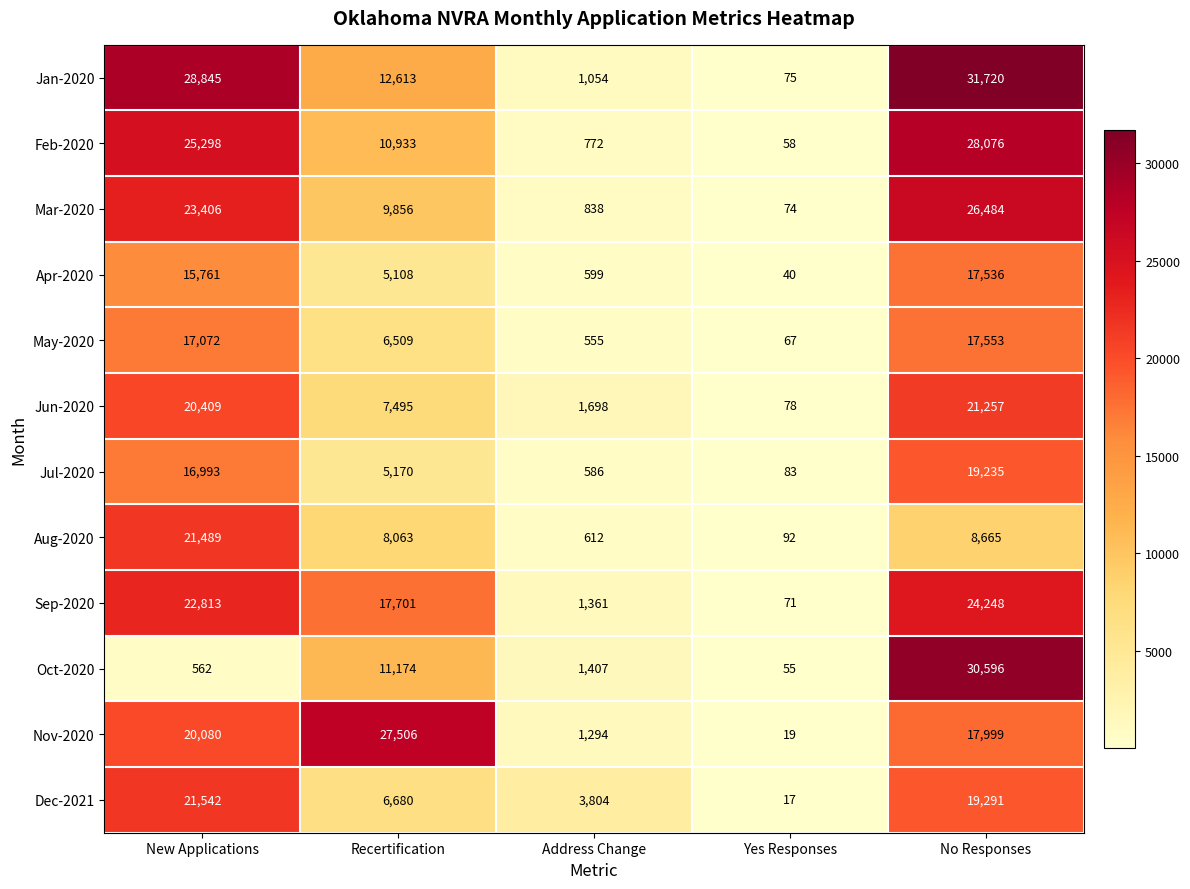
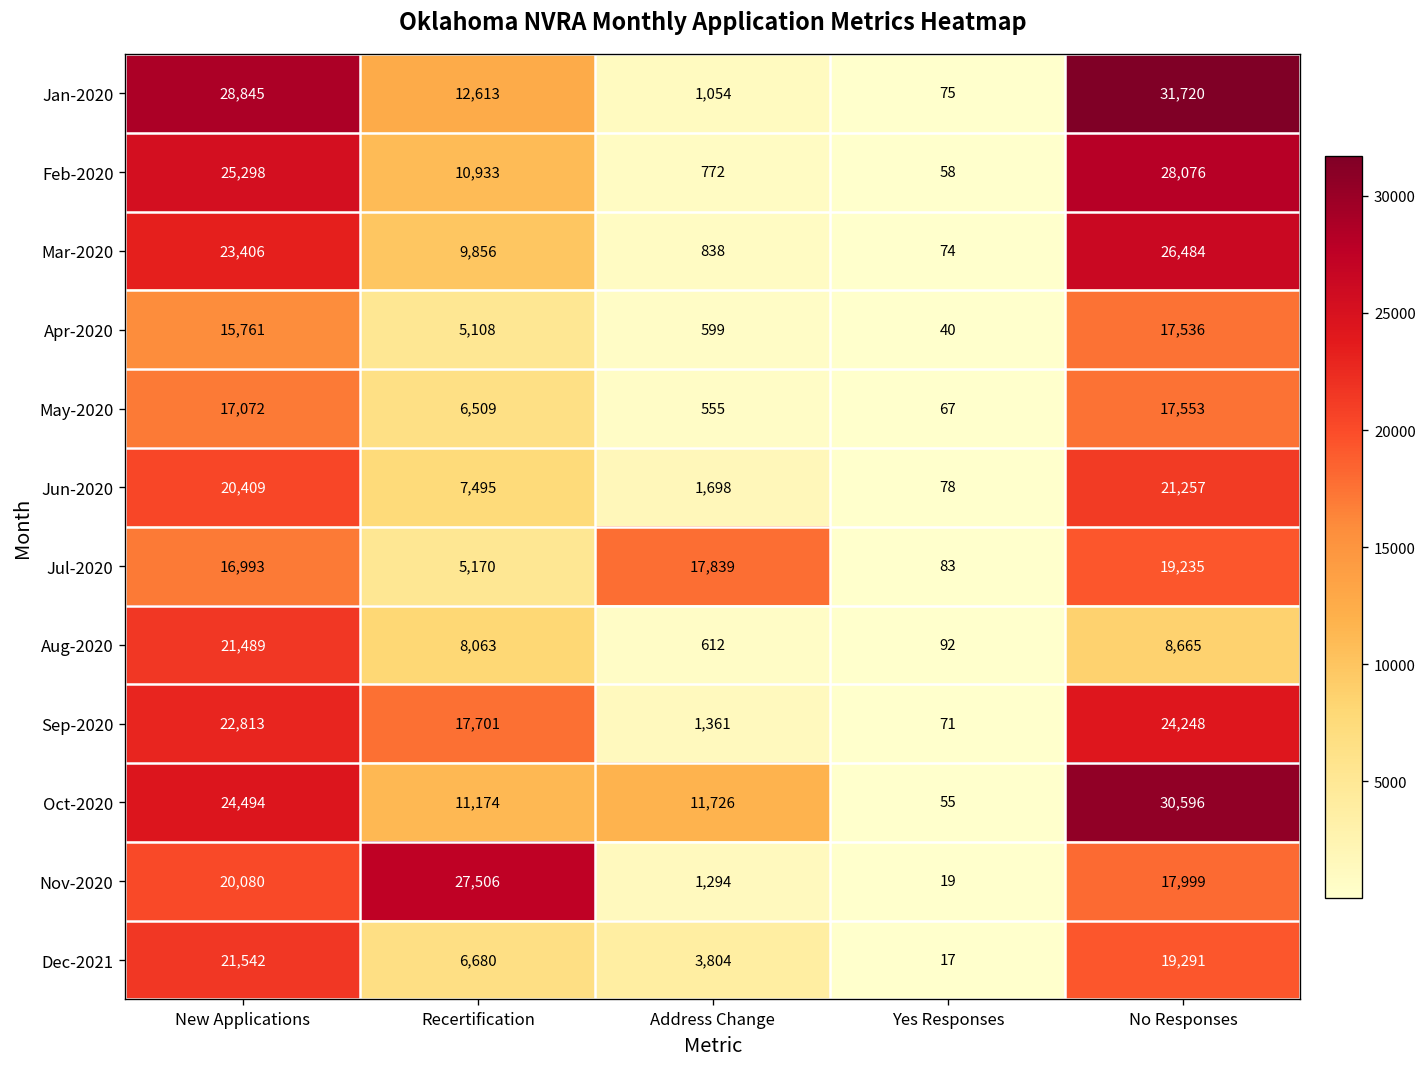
  {
    "Jan-2020": {
      "New Applications": "28,845",
      "Recertification": "12,613",
      "Address Change": "1,054",
      "Yes Responses": "75",
      "No Responses": "31,720"
    },
    "Feb-2020": {
      "New Applications": "25,298",
      "Recertification": "10,933",
      "Address Change": "772",
      "Yes Responses": "58",
      "No Responses": "28,076"
    },
    "Mar-2020": {
      "New Applications": "23,406",
      "Recertification": "9,856",
      "Address Change": "838",
      "Yes Responses": "74",
      "No Responses": "26,484"
    },
    "Apr-2020": {
      "New Applications": "15,761",
      "Recertification": "5,108",
      "Address Change": "599",
      "Yes Responses": "40",
      "No Responses": "17,536"
    },
    "May-2020": {
      "New Applications": "17,072",
      "Recertification": "6,509",
      "Address Change": "555",
      "Yes Responses": "67",
      "No Responses": "17,553"
    },
    "Jun-2020": {
      "New Applications": "20,409",
      "Recertification": "7,495",
      "Address Change": "1,698",
      "Yes Responses": "78",
      "No Responses": "21,257"
    },
    "Jul-2020": {
      "New Applications": "16,993",
      "Recertification": "5,170",
-     "Address Change": "586",
+     "Address Change": "17,839",
      "Yes Responses": "83",
      "No Responses": "19,235"
    },
    "Aug-2020": {
      "New Applications": "21,489",
      "Recertification": "8,063",
      "Address Change": "612",
      "Yes Responses": "92",
      "No Responses": "8,665"
    },
    "Sep-2020": {
      "New Applications": "22,813",
      "Recertification": "17,701",
      "Address Change": "1,361",
      "Yes Responses": "71",
      "No Responses": "24,248"
    },
    "Oct-2020": {
-     "New Applications": "562",
+     "New Applications": "24,494",
      "Recertification": "11,174",
-     "Address Change": "1,407",
+     "Address Change": "11,726",
      "Yes Responses": "55",
      "No Responses": "30,596"
    },
    "Nov-2020": {
      "New Applications": "20,080",
      "Recertification": "27,506",
      "Address Change": "1,294",
      "Yes Responses": "19",
      "No Responses": "17,999"
    },
    "Dec-2021": {
      "New Applications": "21,542",
      "Recertification": "6,680",
      "Address Change": "3,804",
      "Yes Responses": "17",
      "No Responses": "19,291"
    }
  }
